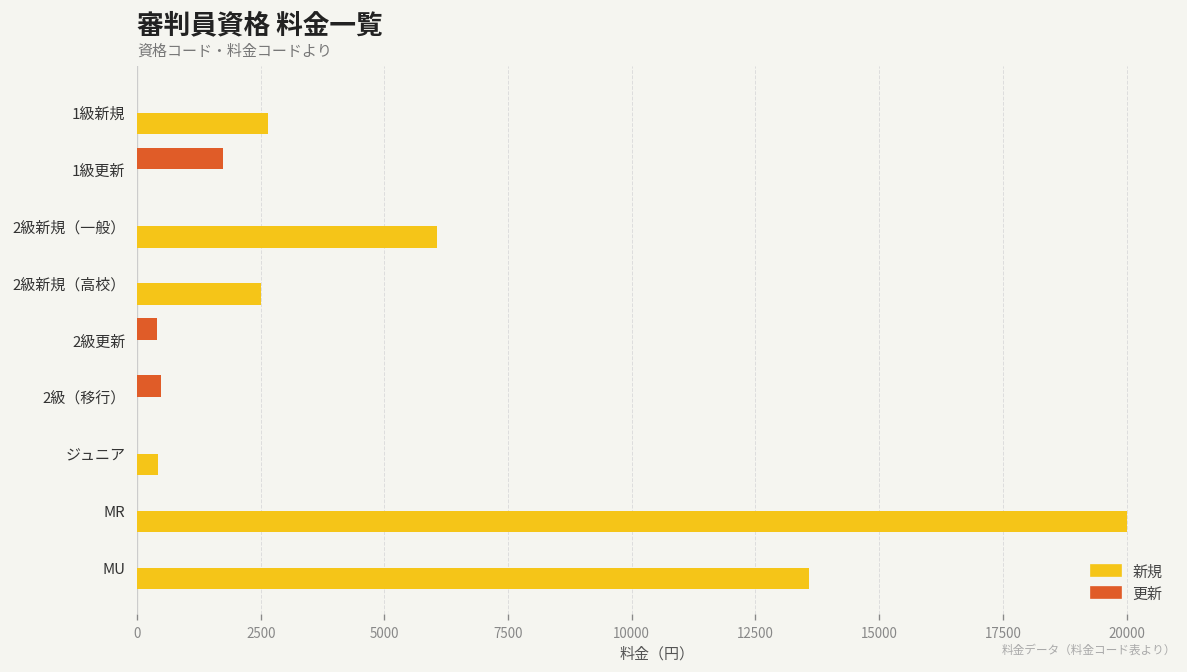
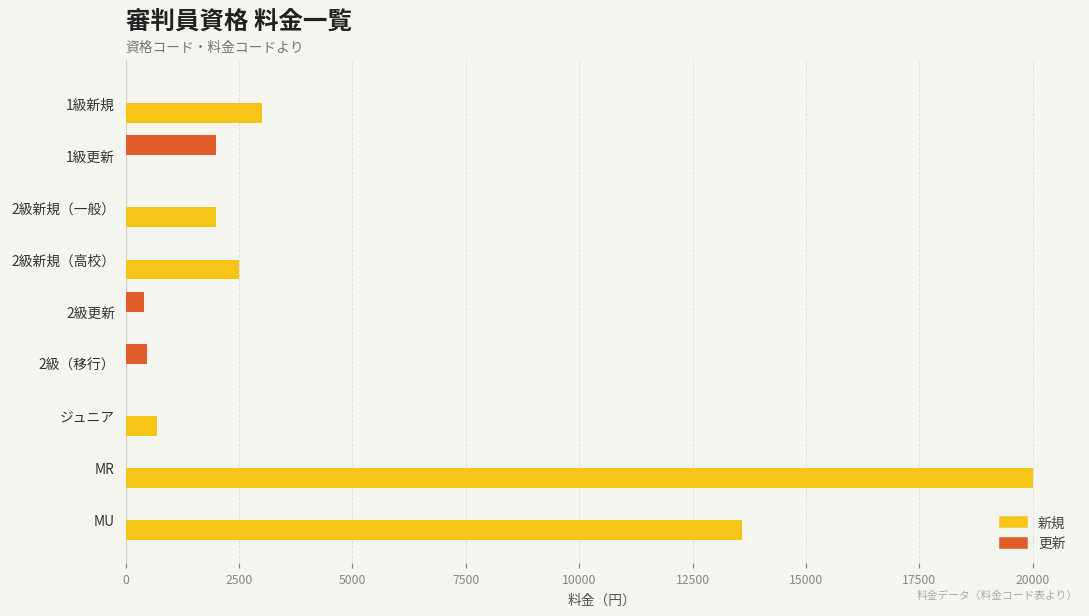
  {
    "新規": {
-     "1級新規": 2600,
+     "1級新規": 3000,
      "1級更新": 0,
-     "2級新規（一般）": 6100,
+     "2級新規（一般）": 2000,
      "2級新規（高校）": 2500,
      "2級更新": 0,
      "2級（移行）": 0,
-     "ジュニア": 400,
+     "ジュニア": 700,
      "MR": 20000,
      "MU": 13600
    },
    "更新": {
      "1級新規": 0,
-     "1級更新": 1700,
+     "1級更新": 2000,
      "2級新規（一般）": 0,
      "2級新規（高校）": 0,
      "2級更新": 400,
      "2級（移行）": 500,
      "ジュニア": 0,
      "MR": 0,
      "MU": 0
    }
  }
